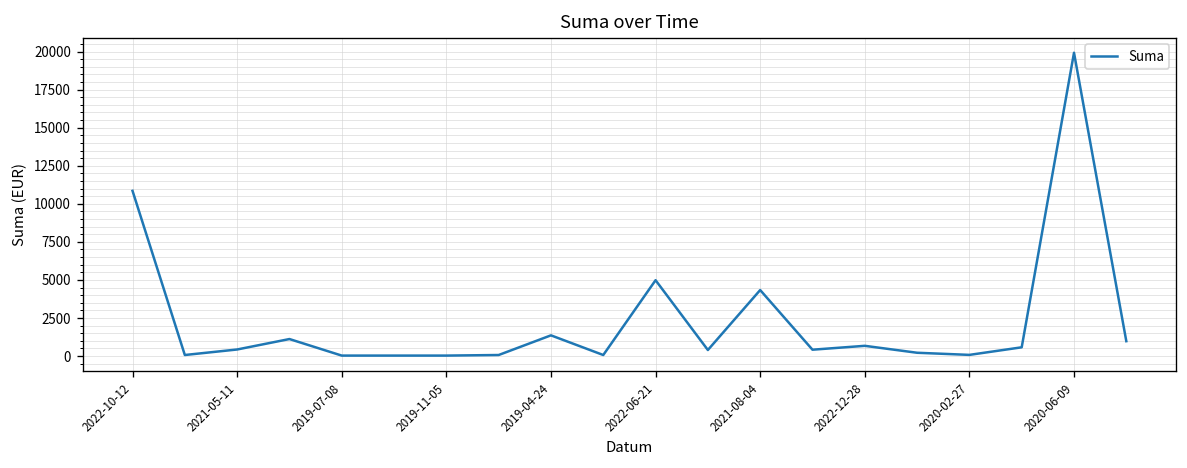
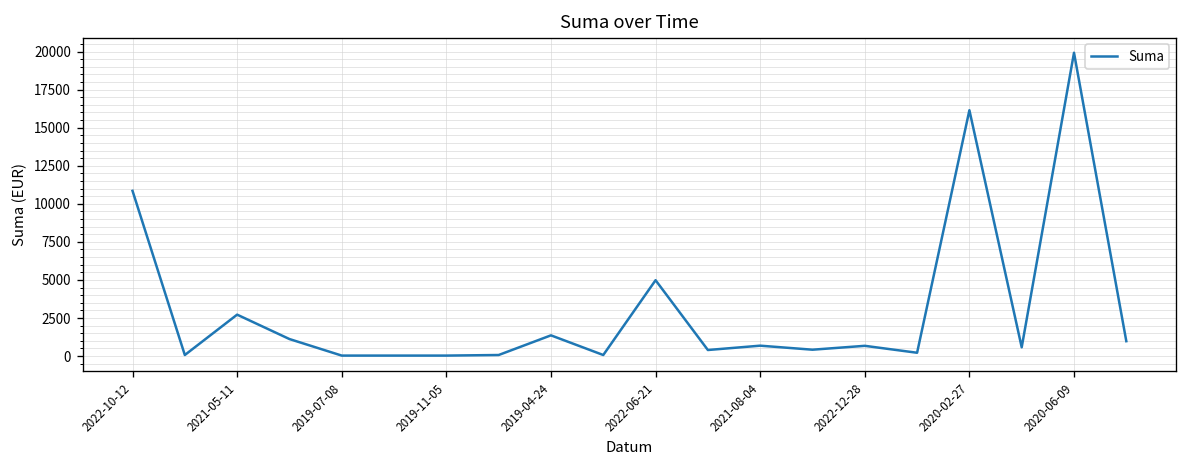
  {
    "2022-10-12": 10900,
-   "2021-05-11": 400,
+   "2021-05-11": 2700,
    "2019-07-08": 0,
    "2019-11-05": 0,
    "2019-04-24": 1400,
    "2022-06-21": 5000,
-   "2021-08-04": 4300,
-   "2020-02-27": 100,
+   "2021-08-04": 700,
+   "2020-02-27": 16100,
    "2020-06-09": 19900
  }
